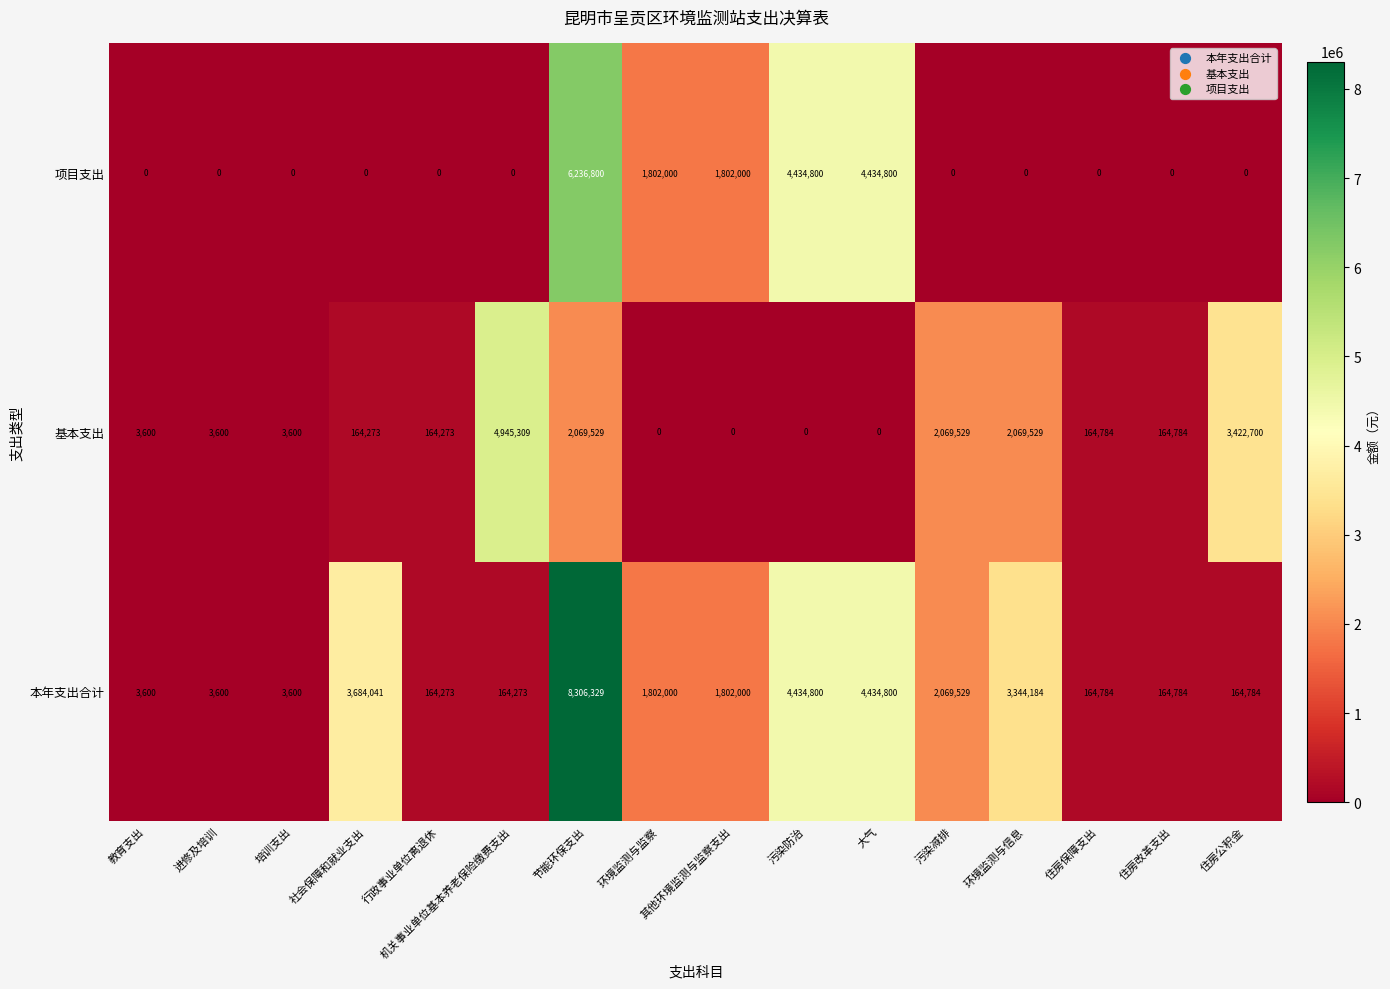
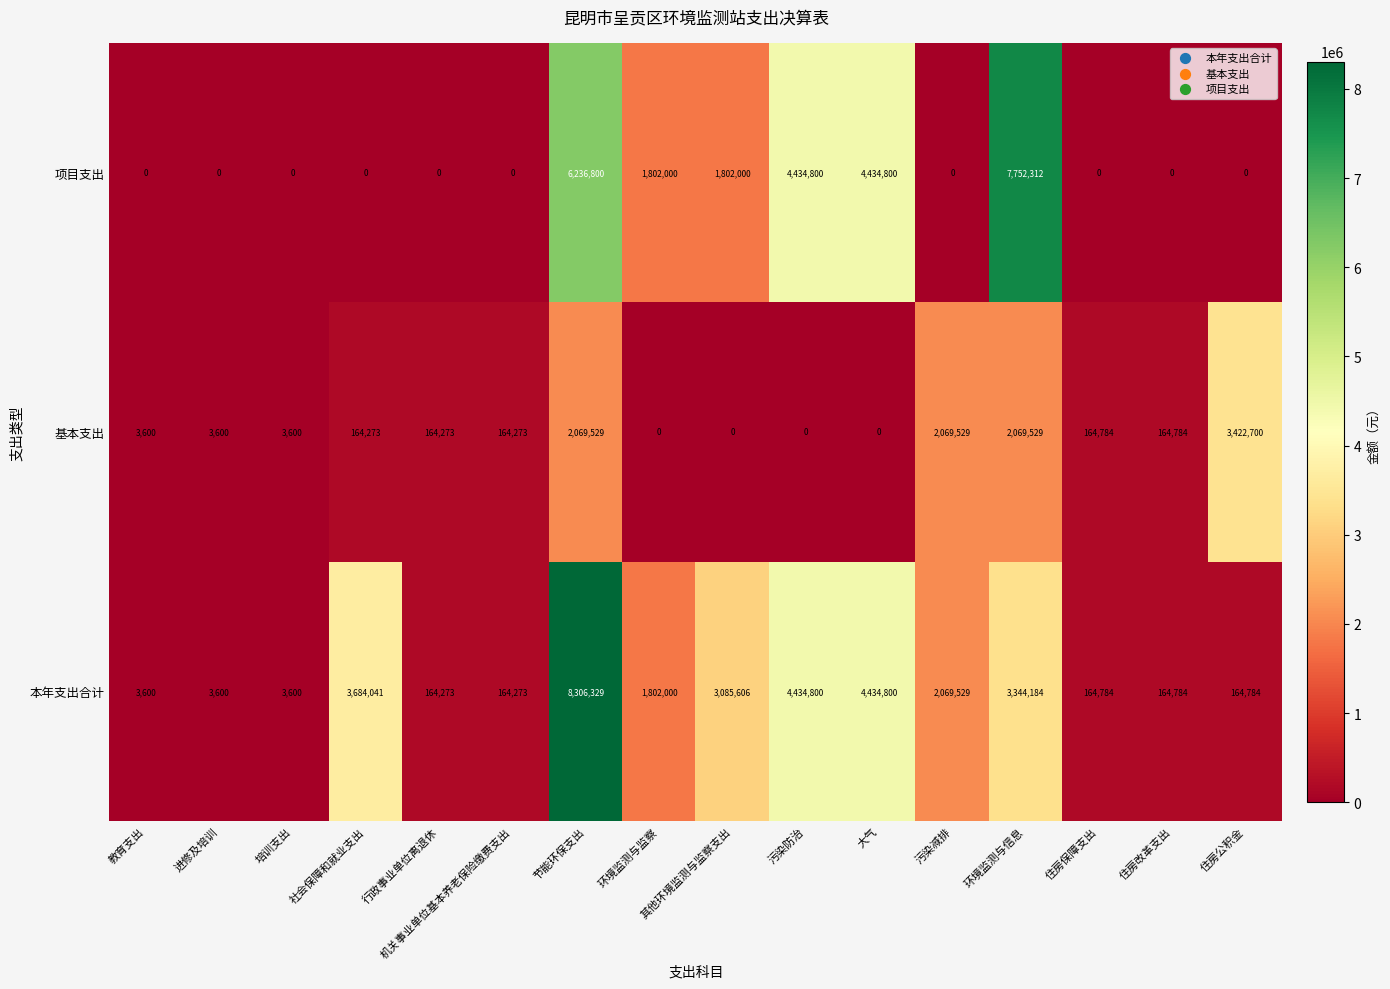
  {
    "项目支出": {
      "教育支出": "0",
      "进修及培训": "0",
      "培训支出": "0",
      "社会保障和就业支出": "0",
      "行政事业单位离退休": "0",
      "机关事业单位基本养老保险缴费支出": "0",
      "节能环保支出": "6,236,800",
      "环境监测与监察": "1,802,000",
      "其他环境监测与监察支出": "1,802,000",
      "污染防治": "4,434,800",
      "大气": "4,434,800",
      "污染减排": "0",
-     "环境监测与信息": "0",
+     "环境监测与信息": "7,752,312",
      "住房保障支出": "0",
      "住房改革支出": "0",
      "住房公积金": "0"
    },
    "基本支出": {
      "教育支出": "3,600",
      "进修及培训": "3,600",
      "培训支出": "3,600",
      "社会保障和就业支出": "164,273",
      "行政事业单位离退休": "164,273",
-     "机关事业单位基本养老保险缴费支出": "4,945,309",
+     "机关事业单位基本养老保险缴费支出": "164,273",
      "节能环保支出": "2,069,529",
      "环境监测与监察": "0",
      "其他环境监测与监察支出": "0",
      "污染防治": "0",
      "大气": "0",
      "污染减排": "2,069,529",
      "环境监测与信息": "2,069,529",
      "住房保障支出": "164,784",
      "住房改革支出": "164,784",
      "住房公积金": "3,422,700"
    },
    "本年支出合计": {
      "教育支出": "3,600",
      "进修及培训": "3,600",
      "培训支出": "3,600",
      "社会保障和就业支出": "3,684,041",
      "行政事业单位离退休": "164,273",
      "机关事业单位基本养老保险缴费支出": "164,273",
      "节能环保支出": "8,306,329",
      "环境监测与监察": "1,802,000",
-     "其他环境监测与监察支出": "1,802,000",
+     "其他环境监测与监察支出": "3,085,606",
      "污染防治": "4,434,800",
      "大气": "4,434,800",
      "污染减排": "2,069,529",
      "环境监测与信息": "3,344,184",
      "住房保障支出": "164,784",
      "住房改革支出": "164,784",
      "住房公积金": "164,784"
    }
  }
